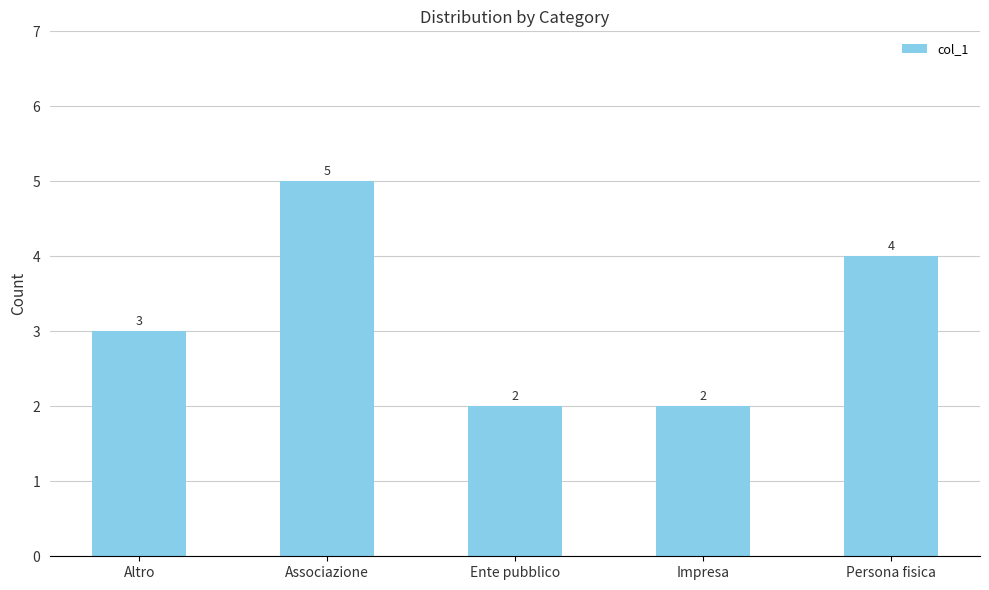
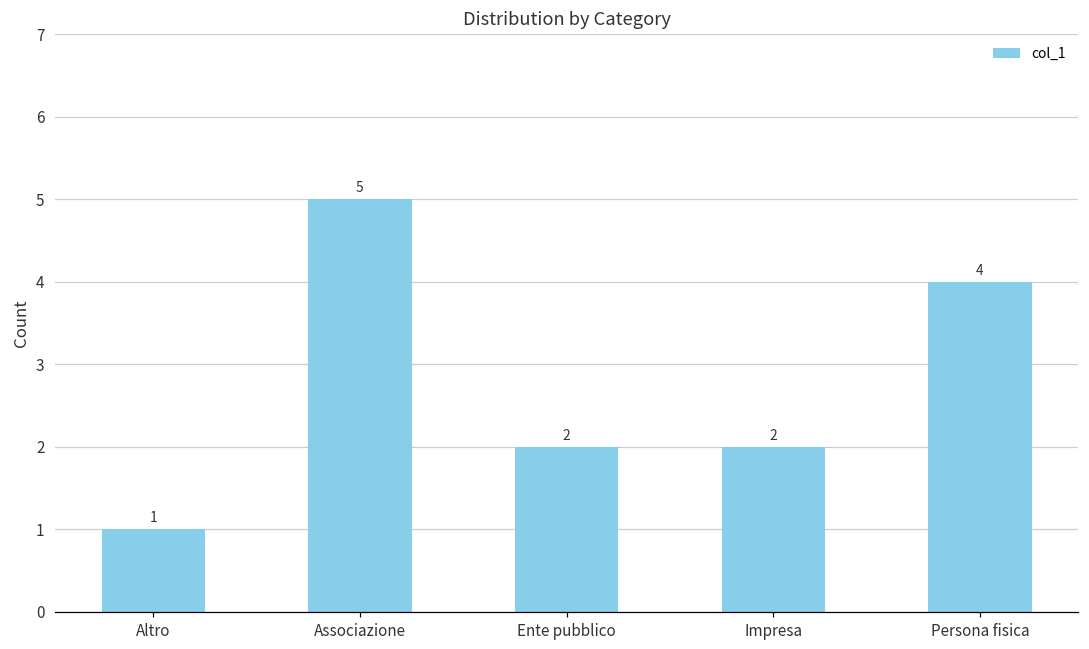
  {
-   "Altro": 3,
+   "Altro": 1,
    "Associazione": 5,
    "Ente pubblico": 2,
    "Impresa": 2,
    "Persona fisica": 4
  }
